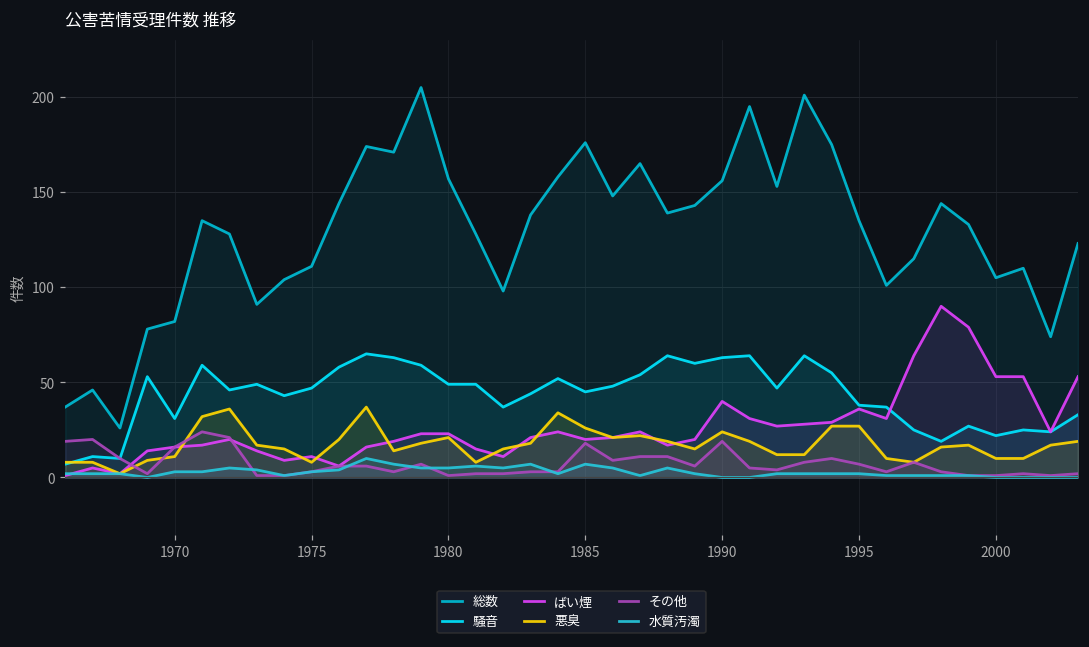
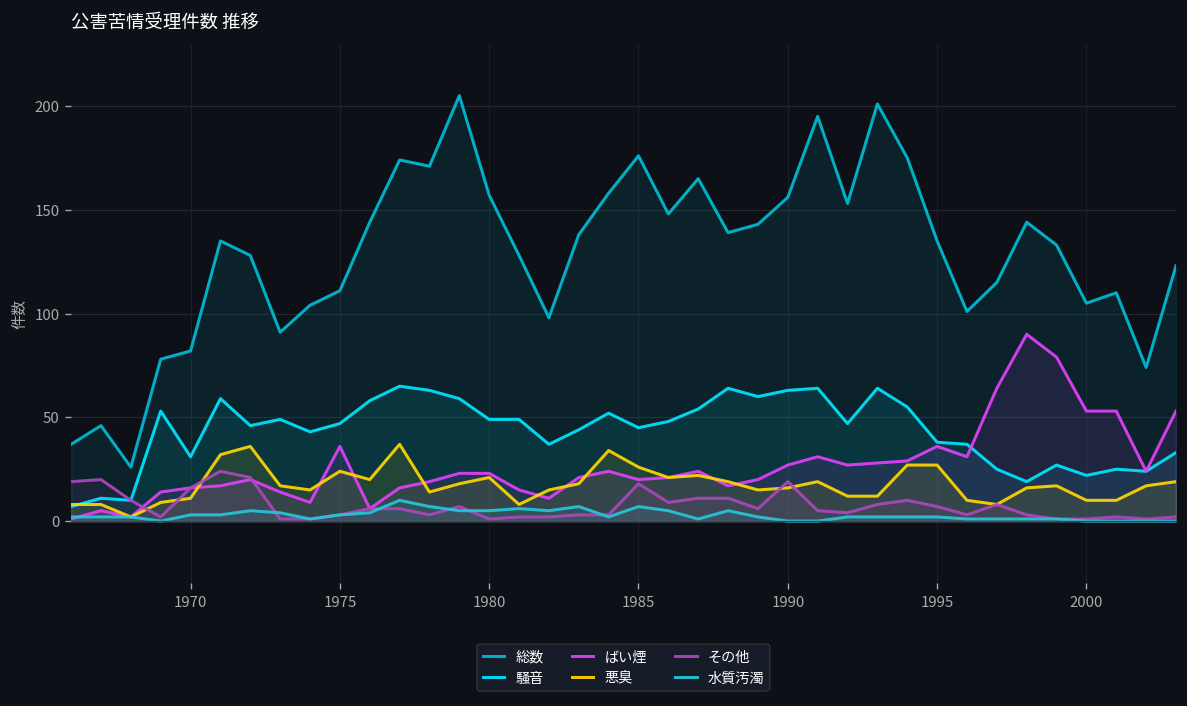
  {
    "ばい煙": {
-     "1975": 11,
+     "1975": 36,
      "1980": 23,
      "1985": 20,
-     "1990": 40,
+     "1990": 27,
      "1995": 36,
      "2000": 53
    },
    "悪臭": {
      "1970": 11,
-     "1975": 8,
+     "1975": 24,
      "1980": 21,
      "1985": 26,
-     "1990": 24,
+     "1990": 16,
      "1995": 27,
      "2000": 10
    },
    "その他": {
      "1980": 1,
      "1985": 18,
      "1990": 19,
      "1995": 7
    }
  }
